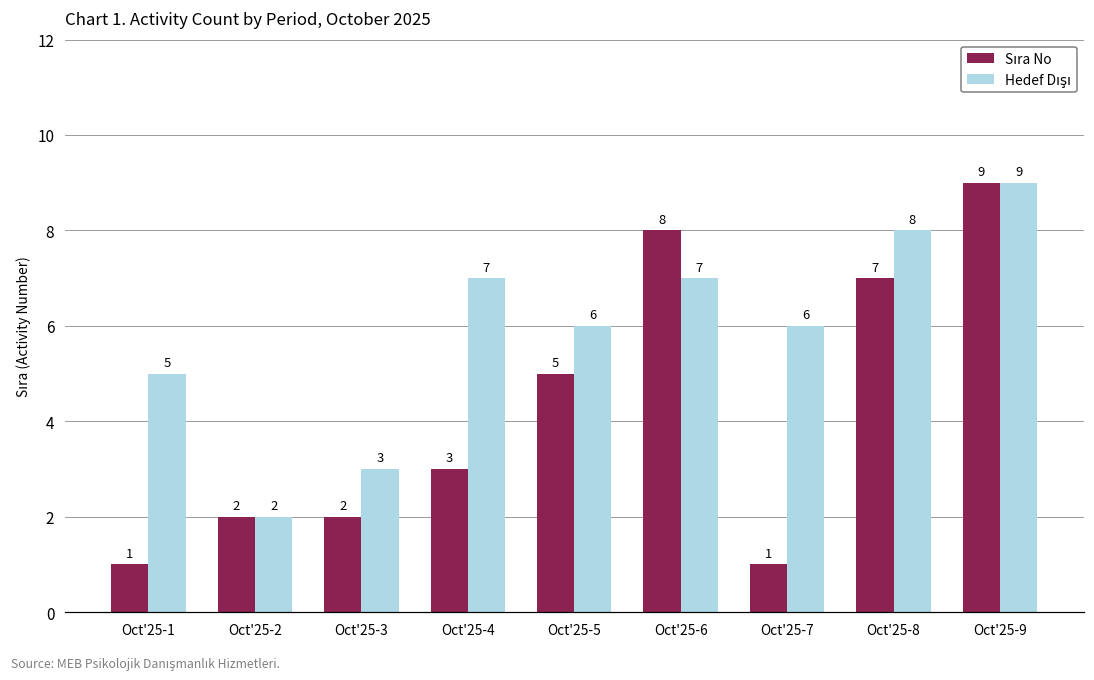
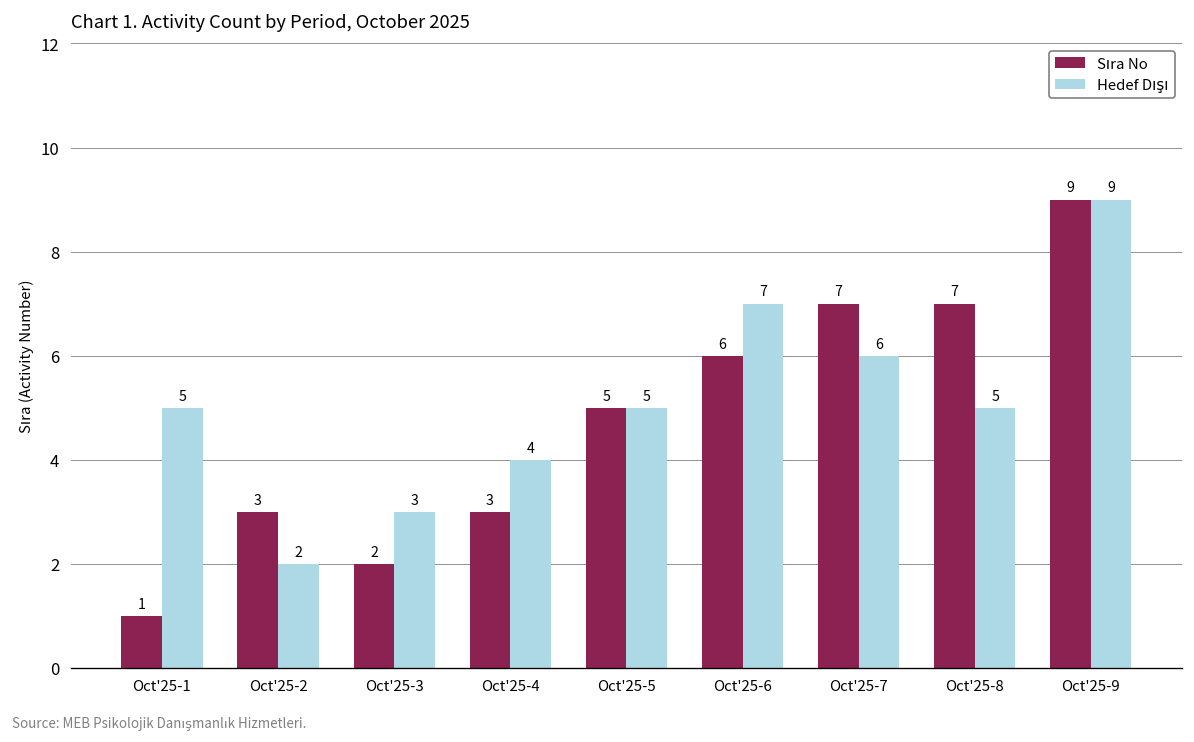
  {
    "Sıra No": {
      "Oct'25-1": 1,
-     "Oct'25-2": 2,
+     "Oct'25-2": 3,
      "Oct'25-3": 2,
      "Oct'25-4": 3,
      "Oct'25-5": 5,
-     "Oct'25-6": 8,
-     "Oct'25-7": 1,
+     "Oct'25-6": 6,
+     "Oct'25-7": 7,
      "Oct'25-8": 7,
      "Oct'25-9": 9
    },
    "Hedef Dışı": {
      "Oct'25-1": 5,
      "Oct'25-2": 2,
      "Oct'25-3": 3,
-     "Oct'25-4": 7,
-     "Oct'25-5": 6,
+     "Oct'25-4": 4,
+     "Oct'25-5": 5,
      "Oct'25-6": 7,
      "Oct'25-7": 6,
-     "Oct'25-8": 8,
+     "Oct'25-8": 5,
      "Oct'25-9": 9
    }
  }
